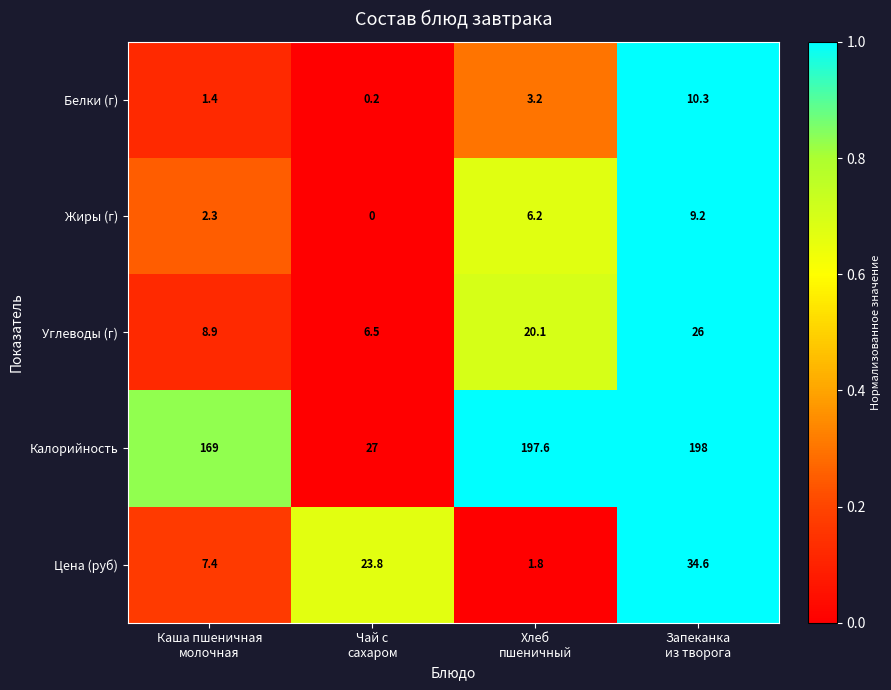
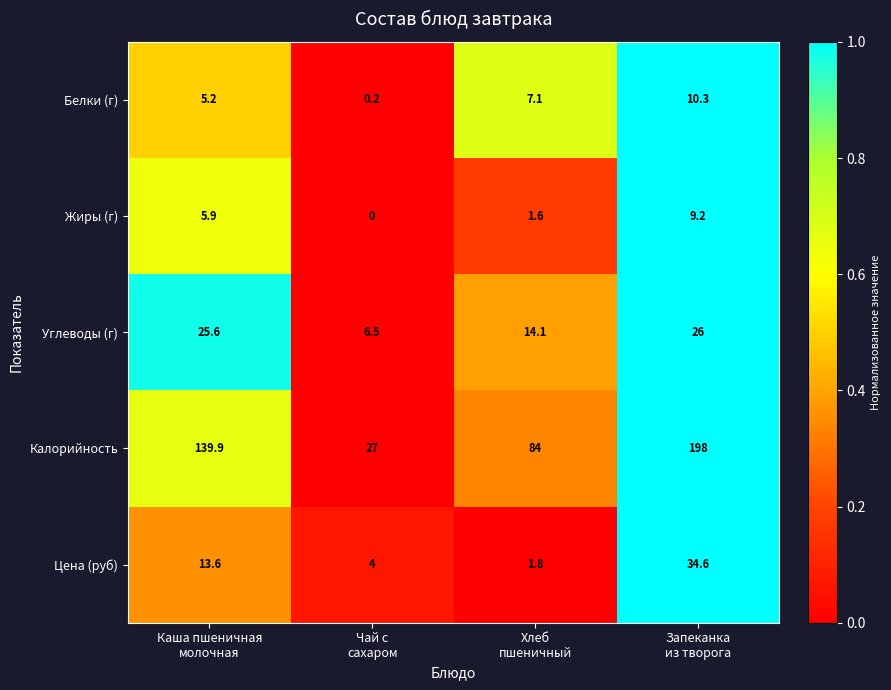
  {
    "Белки (г)": {
-     "Каша пшеничная молочная": 1.4,
+     "Каша пшеничная молочная": 5.2,
      "Чай с сахаром": 0.2,
-     "Хлеб пшеничный": 3.2,
+     "Хлеб пшеничный": 7.1,
      "Запеканка из творога": 10.3
    },
    "Жиры (г)": {
-     "Каша пшеничная молочная": 2.3,
+     "Каша пшеничная молочная": 5.9,
      "Чай с сахаром": 0,
-     "Хлеб пшеничный": 6.2,
+     "Хлеб пшеничный": 1.6,
      "Запеканка из творога": 9.2
    },
    "Углеводы (г)": {
-     "Каша пшеничная молочная": 8.9,
+     "Каша пшеничная молочная": 25.6,
      "Чай с сахаром": 6.5,
-     "Хлеб пшеничный": 20.1,
+     "Хлеб пшеничный": 14.1,
      "Запеканка из творога": 26
    },
    "Калорийность": {
-     "Каша пшеничная молочная": 169,
+     "Каша пшеничная молочная": 139.9,
      "Чай с сахаром": 27,
-     "Хлеб пшеничный": 197.6,
+     "Хлеб пшеничный": 84,
      "Запеканка из творога": 198
    },
    "Цена (руб)": {
-     "Каша пшеничная молочная": 7.4,
-     "Чай с сахаром": 23.8,
+     "Каша пшеничная молочная": 13.6,
+     "Чай с сахаром": 4,
      "Хлеб пшеничный": 1.8,
      "Запеканка из творога": 34.6
    }
  }
